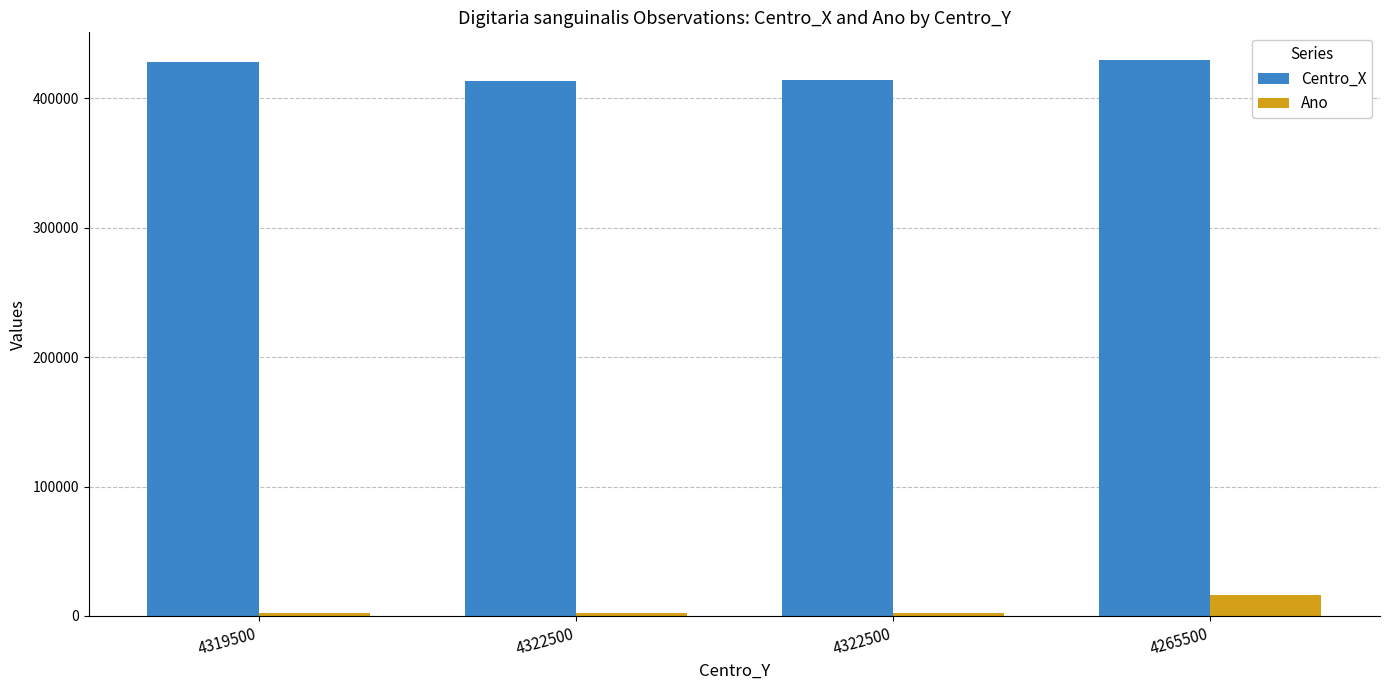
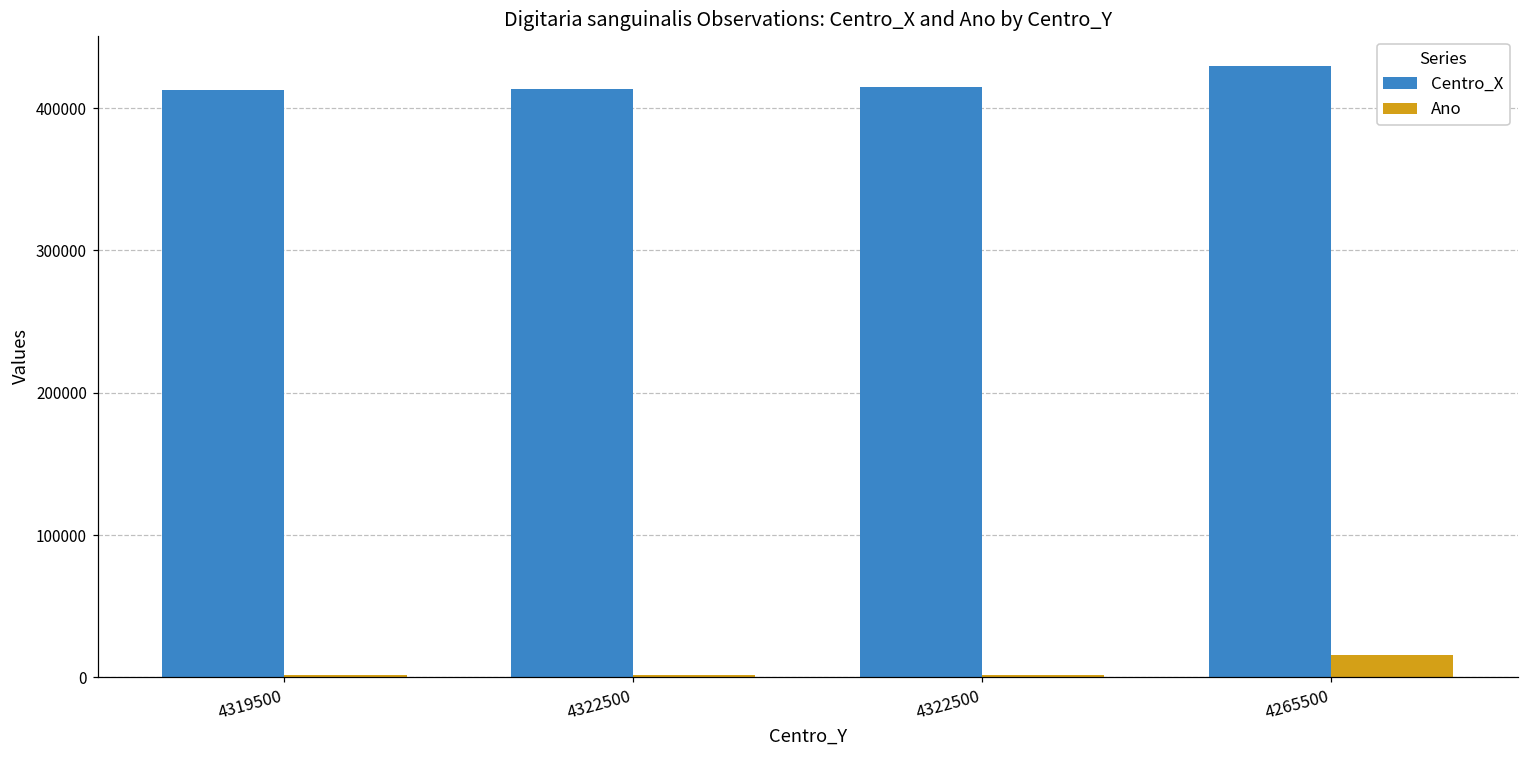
  {
    "Centro_X": {
-     "4319500": 428000,
+     "4319500": 413000,
      "4265500": 430000
    },
    "Ano": {
      "4319500": 2000,
      "4265500": 16000
    }
  }
